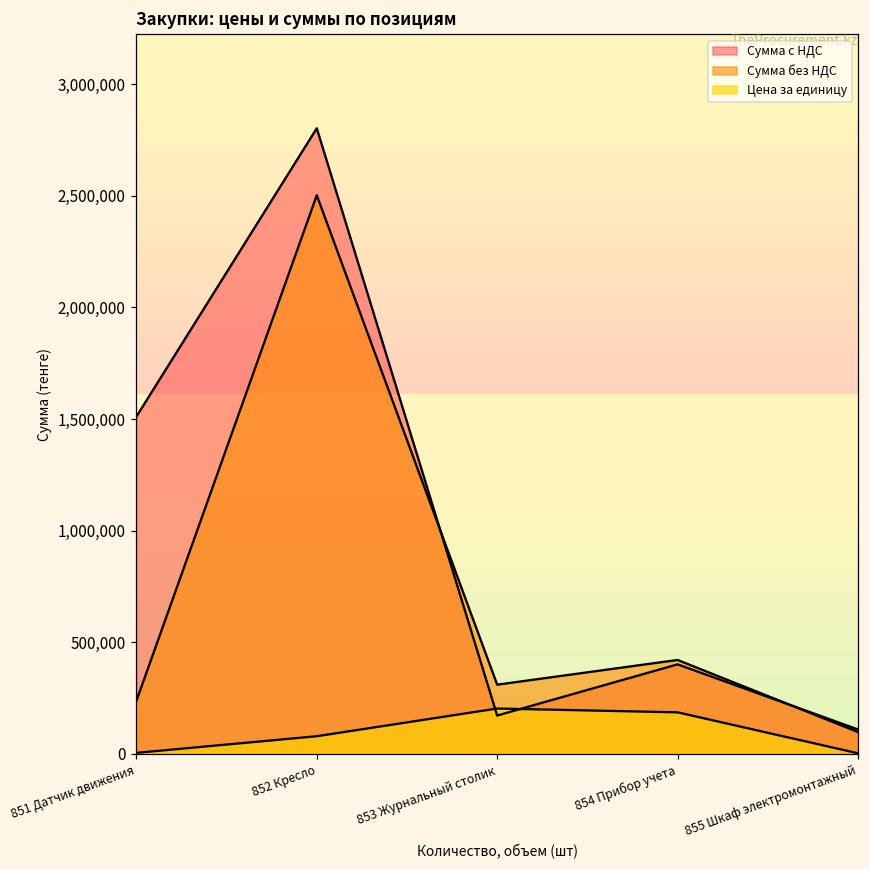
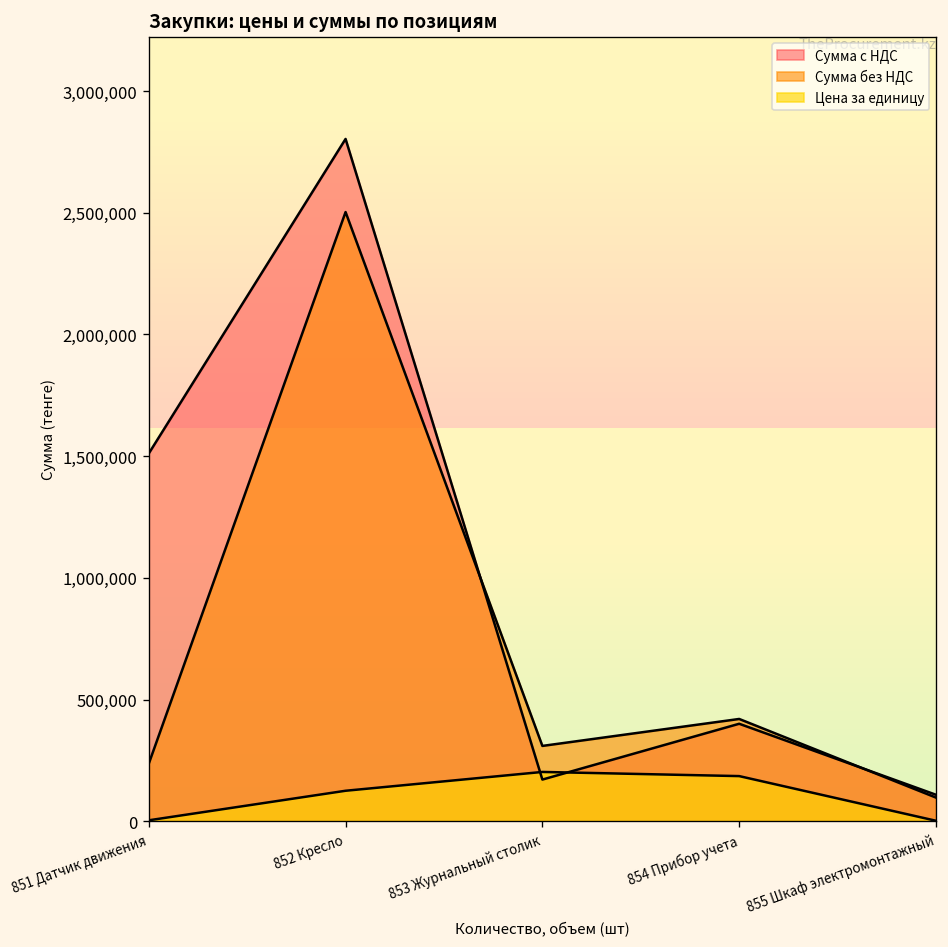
  {
    "Сумма с НДС": {
      "851 Датчик движения": "1,510,000",
      "852 Кресло": "2,800,000",
      "853 Журнальный столик": "170,000",
      "854 Прибор учета": "400,000"
    },
    "Сумма без НДС": {
      "851 Датчик движения": "240,000",
      "852 Кресло": "2,500,000",
      "853 Журнальный столик": "310,000",
      "854 Прибор учета": "420,000"
    },
    "Цена за единицу": {
      "851 Датчик движения": "0",
-     "852 Кресло": "80,000",
+     "852 Кресло": "130,000",
      "853 Журнальный столик": "200,000",
      "854 Прибор учета": "190,000",
      "855 Шкаф электромонтажный": "0"
    }
  }
